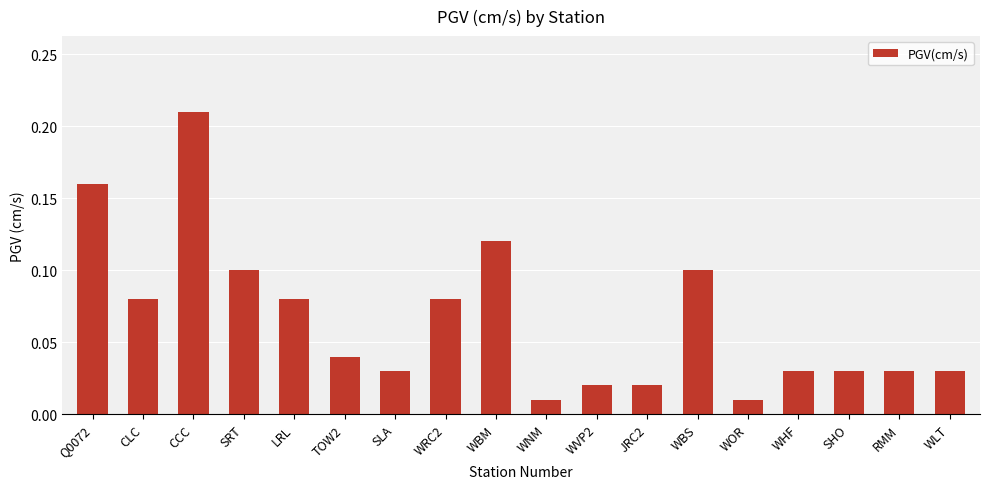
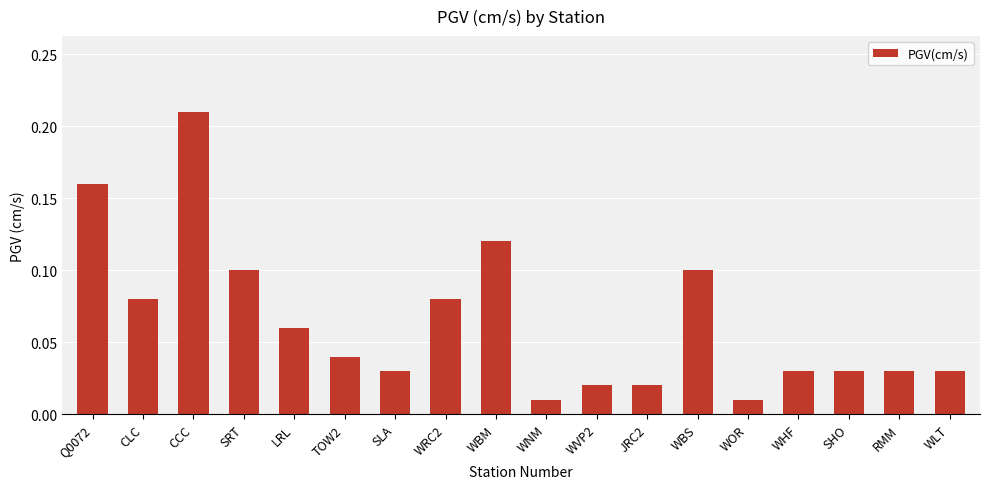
  {
    "Q0072": 0.16,
    "CLC": 0.08,
    "CCC": 0.21,
    "SRT": 0.10,
-   "LRL": 0.08,
+   "LRL": 0.06,
    "TOW2": 0.04,
    "SLA": 0.03,
    "WRC2": 0.08,
    "WBM": 0.12,
    "WNM": 0.01,
    "WVP2": 0.02,
    "JRC2": 0.02,
    "WBS": 0.10,
    "WOR": 0.01,
    "WHF": 0.03,
    "SHO": 0.03,
    "RMM": 0.03,
    "WLT": 0.03
  }
